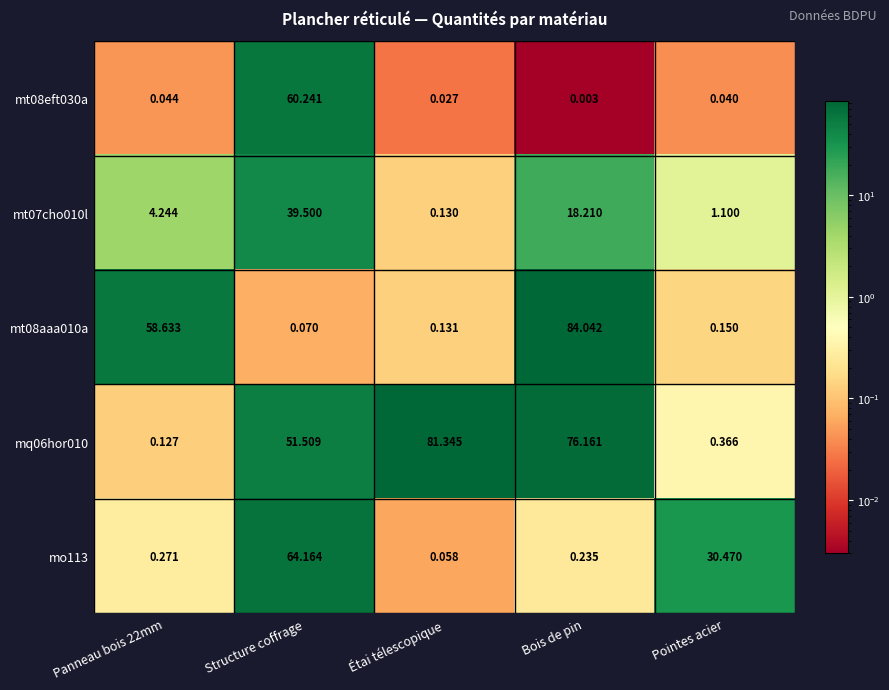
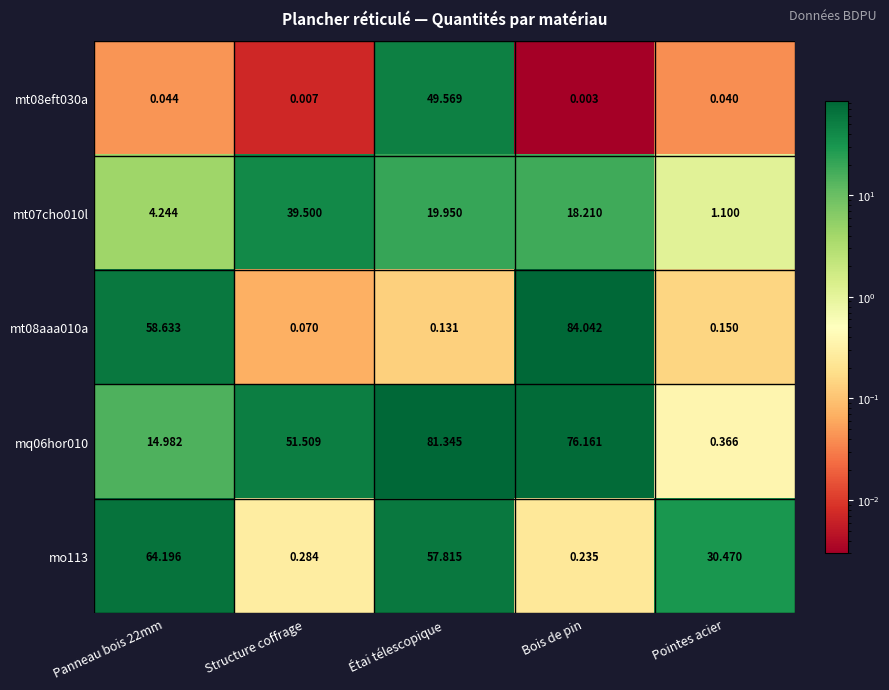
  {
    "mt08eft030a": {
      "Panneau bois 22mm": 0.044,
-     "Structure coffrage": 60.241,
-     "Étai télescopique": 0.027,
+     "Structure coffrage": 0.007,
+     "Étai télescopique": 49.569,
      "Bois de pin": 0.003,
      "Pointes acier": 0.040
    },
    "mt07cho010l": {
      "Panneau bois 22mm": 4.244,
      "Structure coffrage": 39.500,
-     "Étai télescopique": 0.130,
+     "Étai télescopique": 19.950,
      "Bois de pin": 18.210,
      "Pointes acier": 1.100
    },
    "mt08aaa010a": {
      "Panneau bois 22mm": 58.633,
      "Structure coffrage": 0.070,
      "Étai télescopique": 0.131,
      "Bois de pin": 84.042,
      "Pointes acier": 0.150
    },
    "mq06hor010": {
-     "Panneau bois 22mm": 0.127,
+     "Panneau bois 22mm": 14.982,
      "Structure coffrage": 51.509,
      "Étai télescopique": 81.345,
      "Bois de pin": 76.161,
      "Pointes acier": 0.366
    },
    "mo113": {
-     "Panneau bois 22mm": 0.271,
-     "Structure coffrage": 64.164,
-     "Étai télescopique": 0.058,
+     "Panneau bois 22mm": 64.196,
+     "Structure coffrage": 0.284,
+     "Étai télescopique": 57.815,
      "Bois de pin": 0.235,
      "Pointes acier": 30.470
    }
  }
